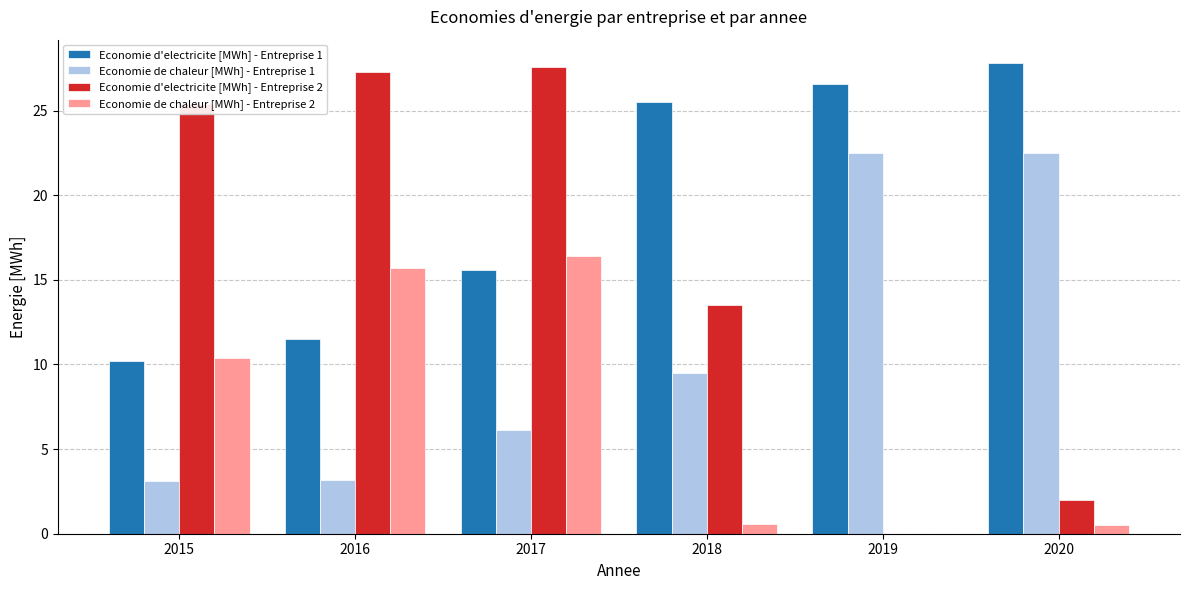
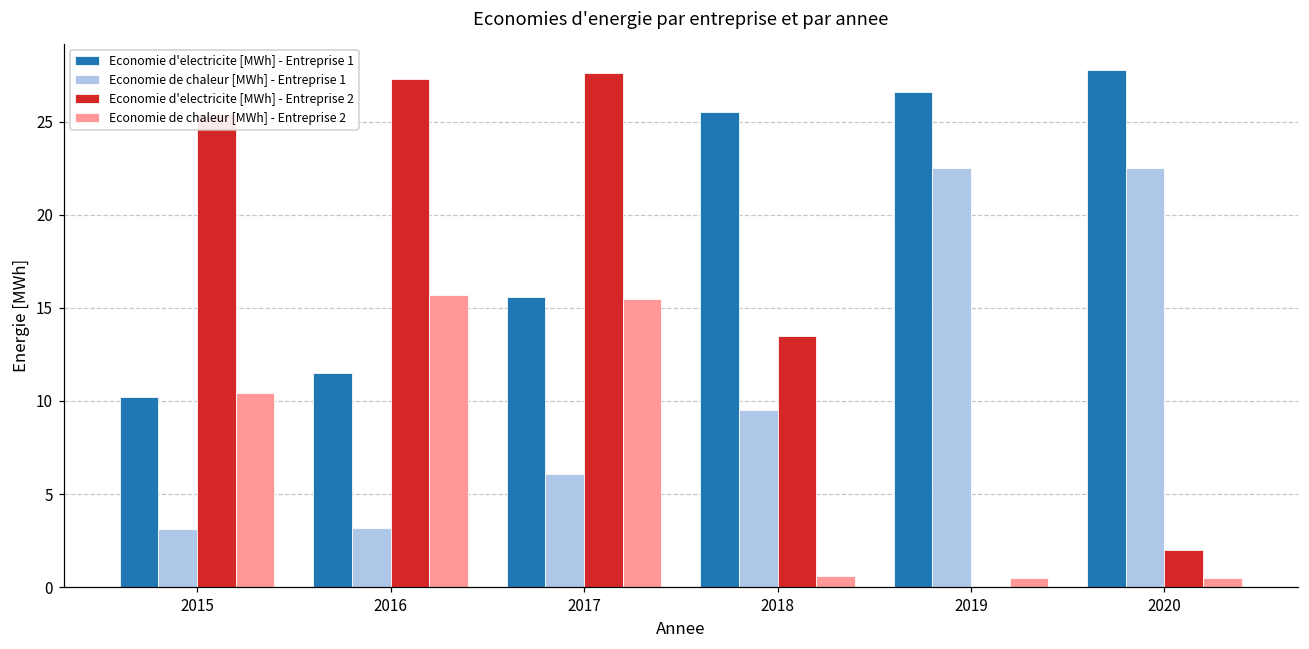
  {
    "Economie d'electricite [MWh] - Entreprise 1": {
      "2015": 10.2,
      "2016": 11.5,
      "2017": 15.6,
      "2018": 25.5,
      "2019": 26.6,
      "2020": 27.8
    },
    "Economie de chaleur [MWh] - Entreprise 1": {
      "2015": 3.1,
      "2016": 3.2,
      "2017": 6.1,
      "2018": 9.5,
      "2019": 22.5,
      "2020": 22.5
    },
    "Economie d'electricite [MWh] - Entreprise 2": {
      "2016": 27.3,
      "2017": 27.6,
      "2018": 13.5,
      "2019": 0.0,
      "2020": 2.0
    },
    "Economie de chaleur [MWh] - Entreprise 2": {
      "2015": 10.4,
      "2016": 15.7,
-     "2017": 16.4,
+     "2017": 15.5,
      "2018": 0.6,
-     "2019": 0.0,
+     "2019": 0.5,
      "2020": 0.5
    }
  }
